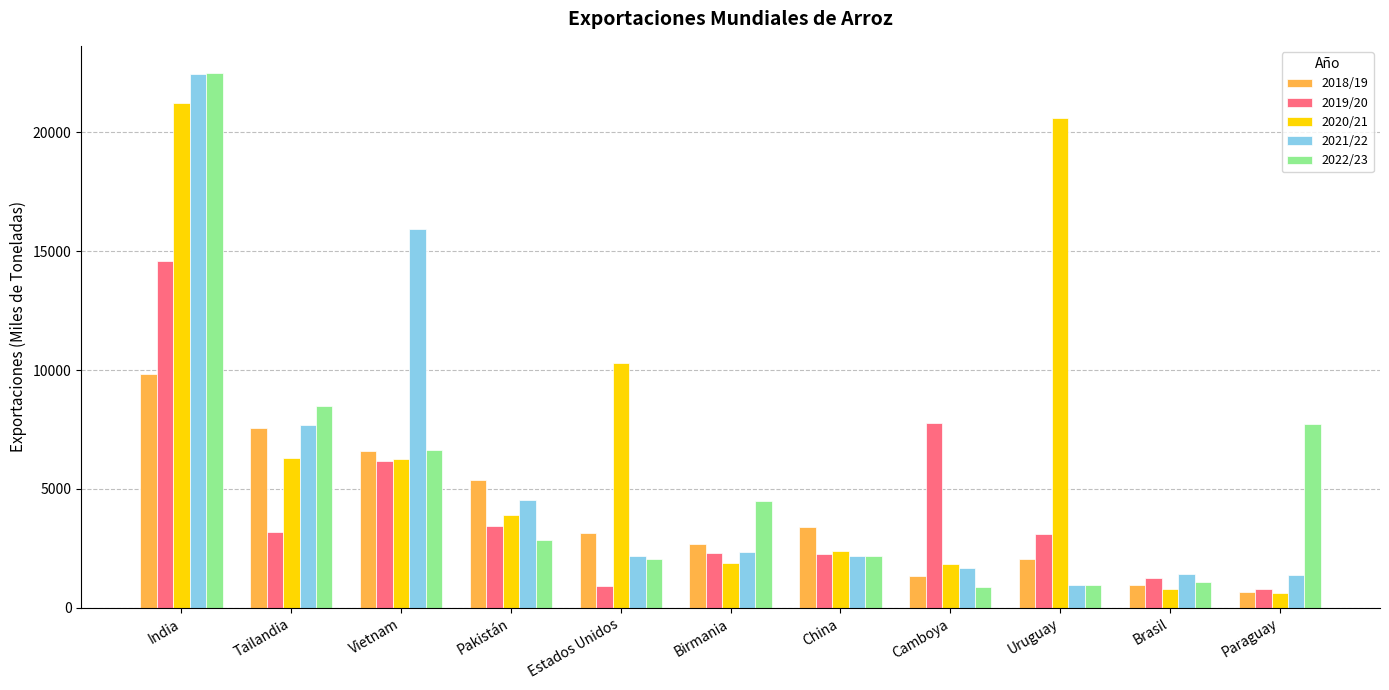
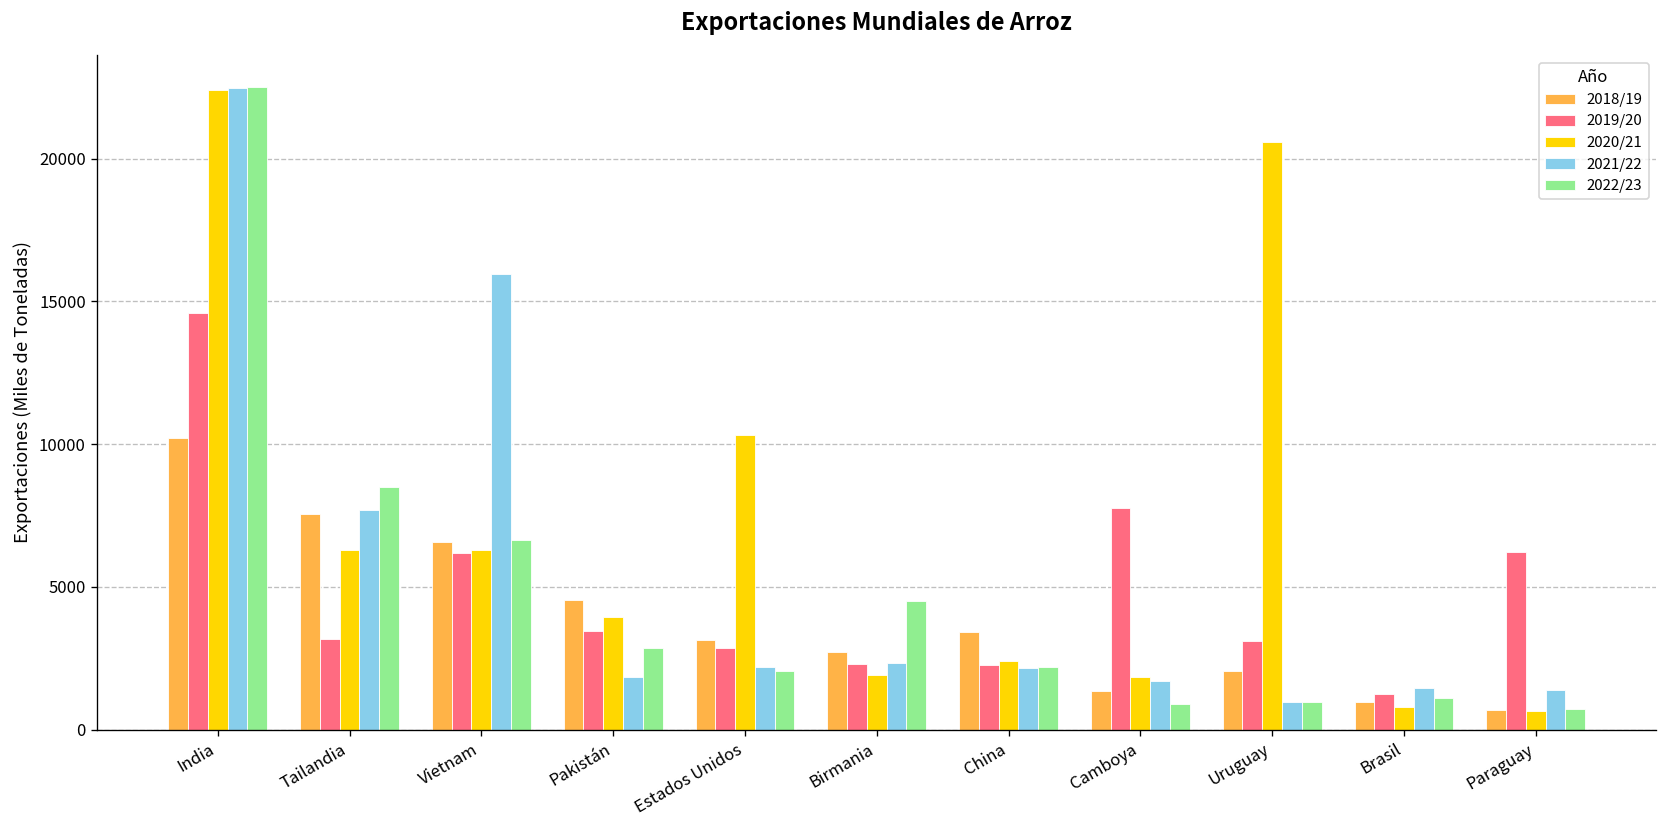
  {
    "2018/19": {
-     "India": 9800,
+     "India": 10200,
      "Tailandia": 7600,
      "Vietnam": 6600,
-     "Pakistán": 5400,
+     "Pakistán": 4600,
      "Estados Unidos": 3100,
      "Birmania": 2700,
      "China": 3400,
      "Camboya": 1400,
      "Uruguay": 2100,
      "Brasil": 1000,
      "Paraguay": 700
    },
    "2019/20": {
      "India": 14600,
      "Tailandia": 3200,
      "Vietnam": 6200,
      "Pakistán": 3400,
-     "Estados Unidos": 900,
+     "Estados Unidos": 2900,
      "Birmania": 2300,
      "China": 2300,
      "Camboya": 7800,
      "Uruguay": 3100,
      "Brasil": 1200,
-     "Paraguay": 800
+     "Paraguay": 6200
    },
    "2020/21": {
-     "India": 21200,
+     "India": 22400,
      "Tailandia": 6300,
      "Vietnam": 6300,
      "Pakistán": 3900,
      "Estados Unidos": 10300,
      "Birmania": 1900,
      "China": 2400,
      "Camboya": 1900,
      "Uruguay": 20600,
      "Brasil": 800,
      "Paraguay": 600
    },
    "2021/22": {
      "India": 22500,
      "Tailandia": 7700,
      "Vietnam": 15900,
-     "Pakistán": 4500,
+     "Pakistán": 1800,
      "Estados Unidos": 2200,
      "Birmania": 2300,
      "China": 2200,
      "Camboya": 1700,
      "Uruguay": 1000,
      "Brasil": 1400,
      "Paraguay": 1400
    },
    "2022/23": {
      "India": 22500,
      "Tailandia": 8500,
      "Vietnam": 6700,
      "Pakistán": 2900,
      "Estados Unidos": 2100,
      "Birmania": 4500,
      "China": 2200,
      "Camboya": 900,
      "Uruguay": 1000,
      "Brasil": 1100,
-     "Paraguay": 7700
+     "Paraguay": 700
    }
  }
